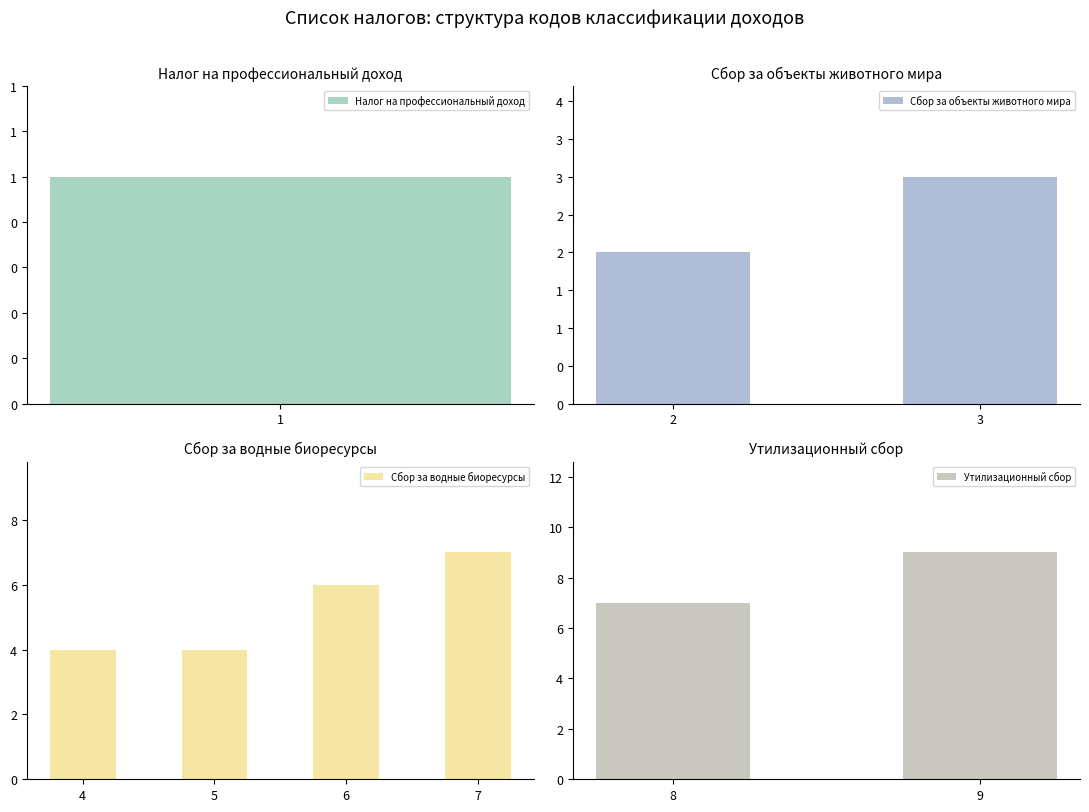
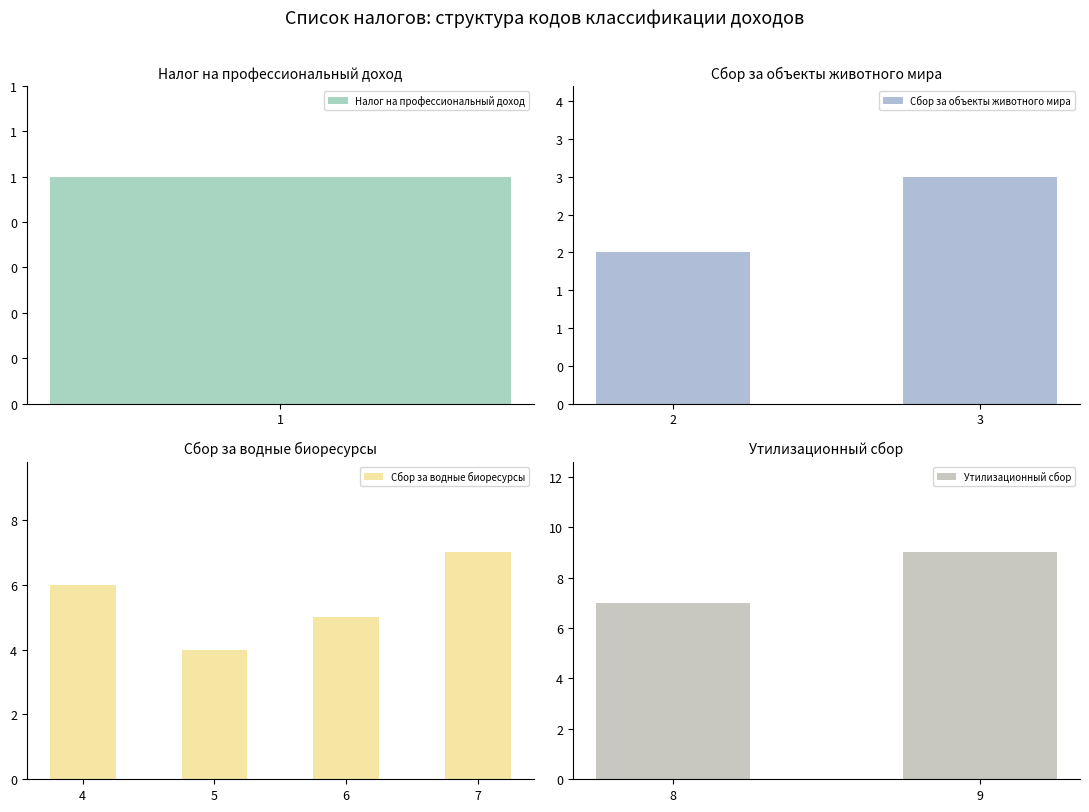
  {
    "Сбор за водные биоресурсы": {
-     "4": 4,
+     "4": 6,
      "5": 4,
-     "6": 6,
+     "6": 5,
      "7": 7
    },
    "Утилизационный сбор": {
      "8": 7.0,
      "9": 9.0
    }
  }
